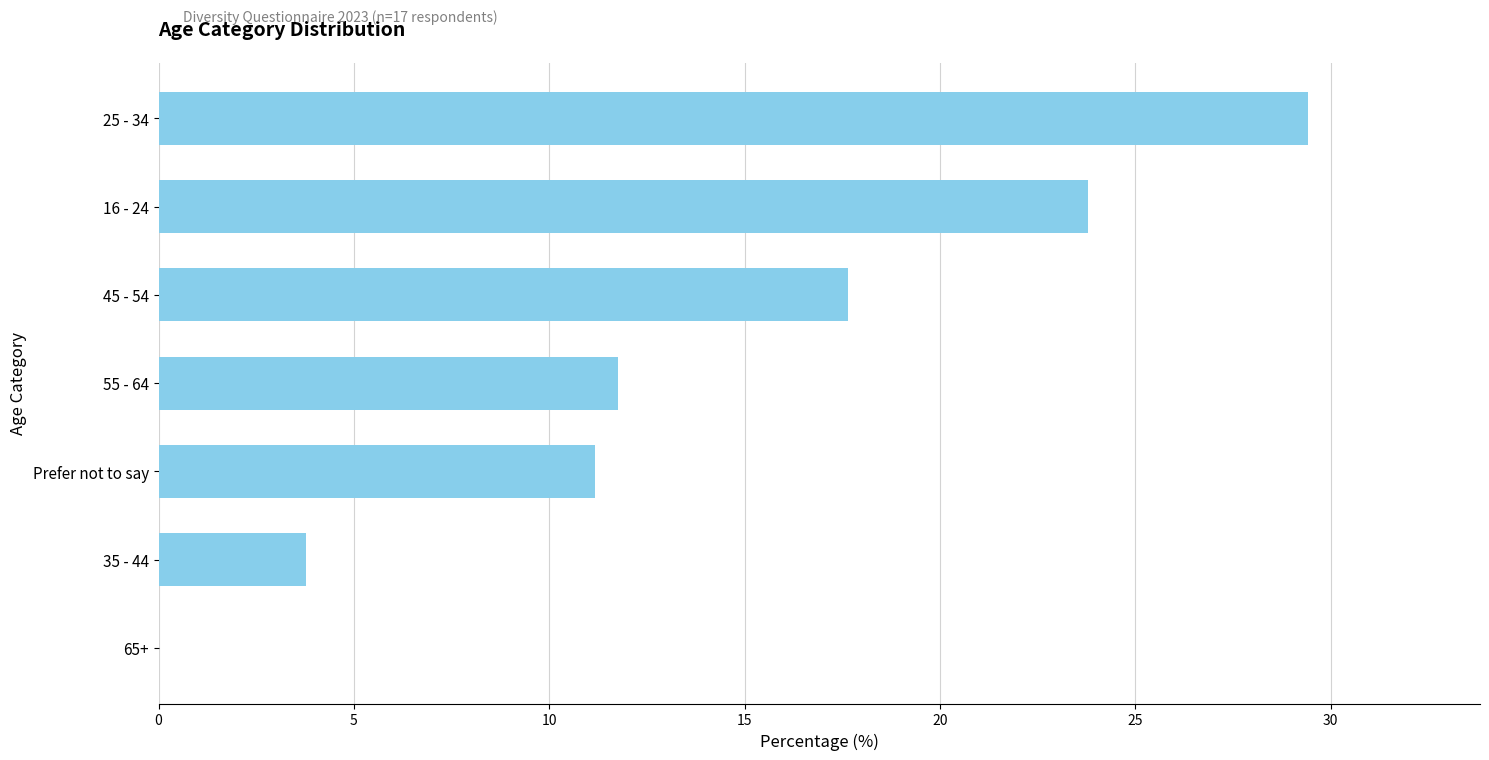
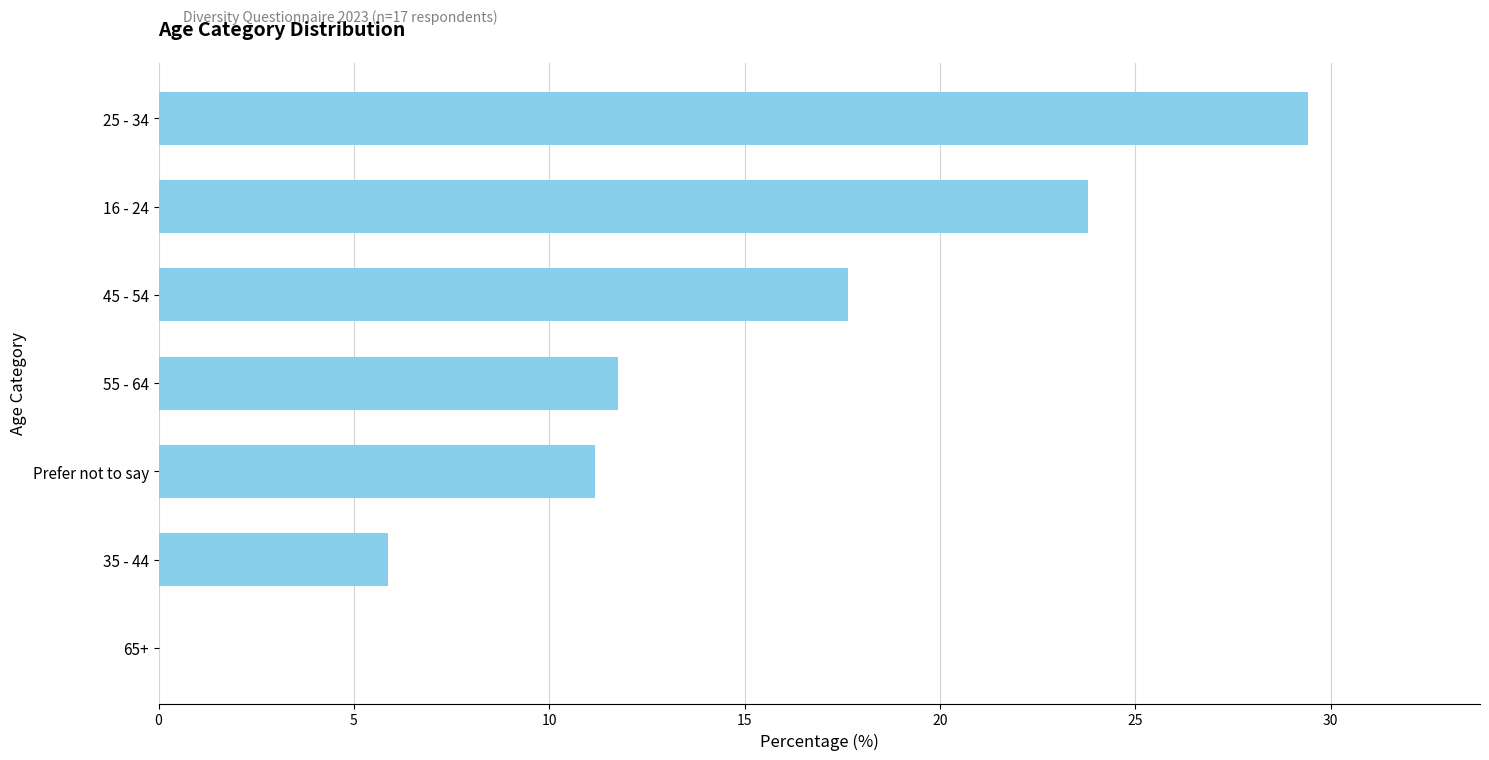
  {
    "25 - 34": 29.4,
    "16 - 24": 23.8,
    "45 - 54": 17.6,
    "55 - 64": 11.8,
    "Prefer not to say": 11.2,
-   "35 - 44": 3.8,
+   "35 - 44": 5.9,
    "65+": 0.0
  }
